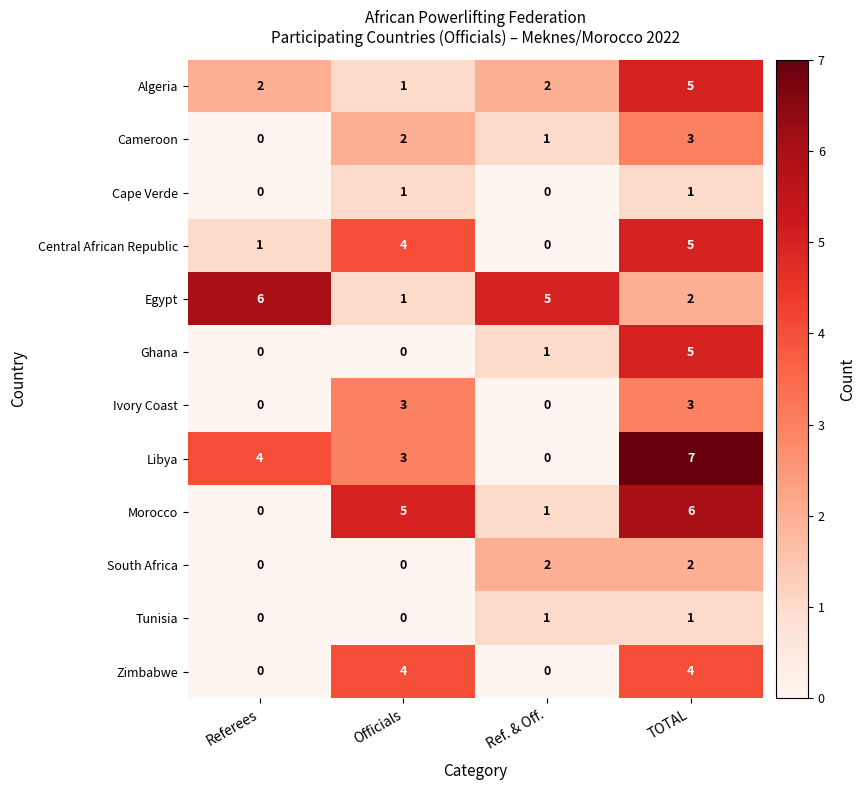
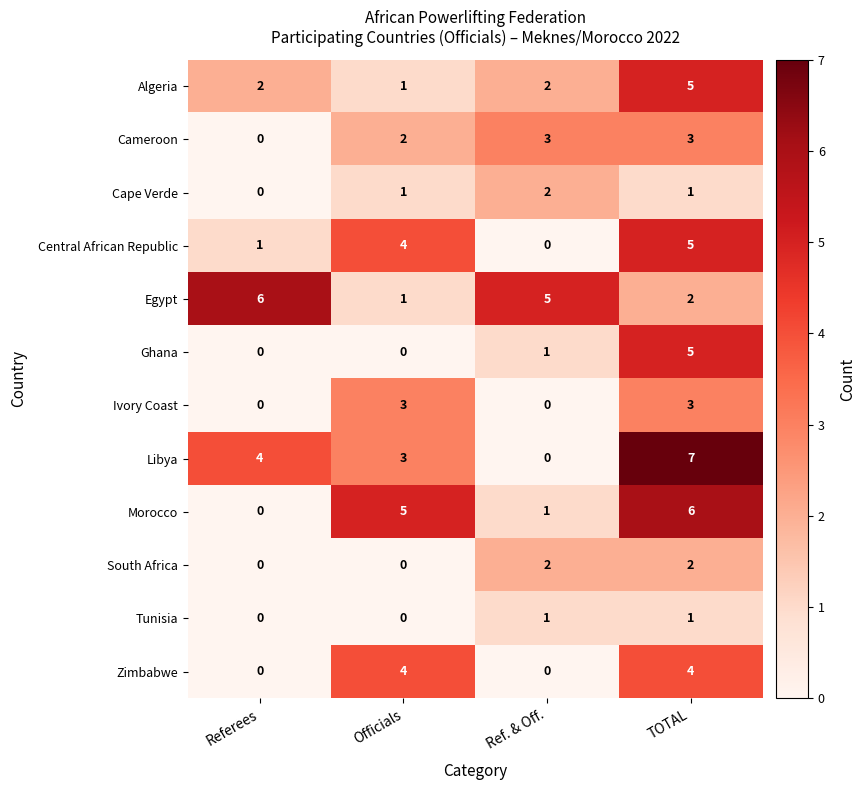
  {
    "Algeria": {
      "Referees": 2,
      "Officials": 1,
      "Ref. & Off.": 2,
      "TOTAL": 5
    },
    "Cameroon": {
      "Referees": 0,
      "Officials": 2,
-     "Ref. & Off.": 1,
+     "Ref. & Off.": 3,
      "TOTAL": 3
    },
    "Cape Verde": {
      "Referees": 0,
      "Officials": 1,
-     "Ref. & Off.": 0,
+     "Ref. & Off.": 2,
      "TOTAL": 1
    },
    "Central African Republic": {
      "Referees": 1,
      "Officials": 4,
      "Ref. & Off.": 0,
      "TOTAL": 5
    },
    "Egypt": {
      "Referees": 6,
      "Officials": 1,
      "Ref. & Off.": 5,
      "TOTAL": 2
    },
    "Ghana": {
      "Referees": 0,
      "Officials": 0,
      "Ref. & Off.": 1,
      "TOTAL": 5
    },
    "Ivory Coast": {
      "Referees": 0,
      "Officials": 3,
      "Ref. & Off.": 0,
      "TOTAL": 3
    },
    "Libya": {
      "Referees": 4,
      "Officials": 3,
      "Ref. & Off.": 0,
      "TOTAL": 7
    },
    "Morocco": {
      "Referees": 0,
      "Officials": 5,
      "Ref. & Off.": 1,
      "TOTAL": 6
    },
    "South Africa": {
      "Referees": 0,
      "Officials": 0,
      "Ref. & Off.": 2,
      "TOTAL": 2
    },
    "Tunisia": {
      "Referees": 0,
      "Officials": 0,
      "Ref. & Off.": 1,
      "TOTAL": 1
    },
    "Zimbabwe": {
      "Referees": 0,
      "Officials": 4,
      "Ref. & Off.": 0,
      "TOTAL": 4
    }
  }
